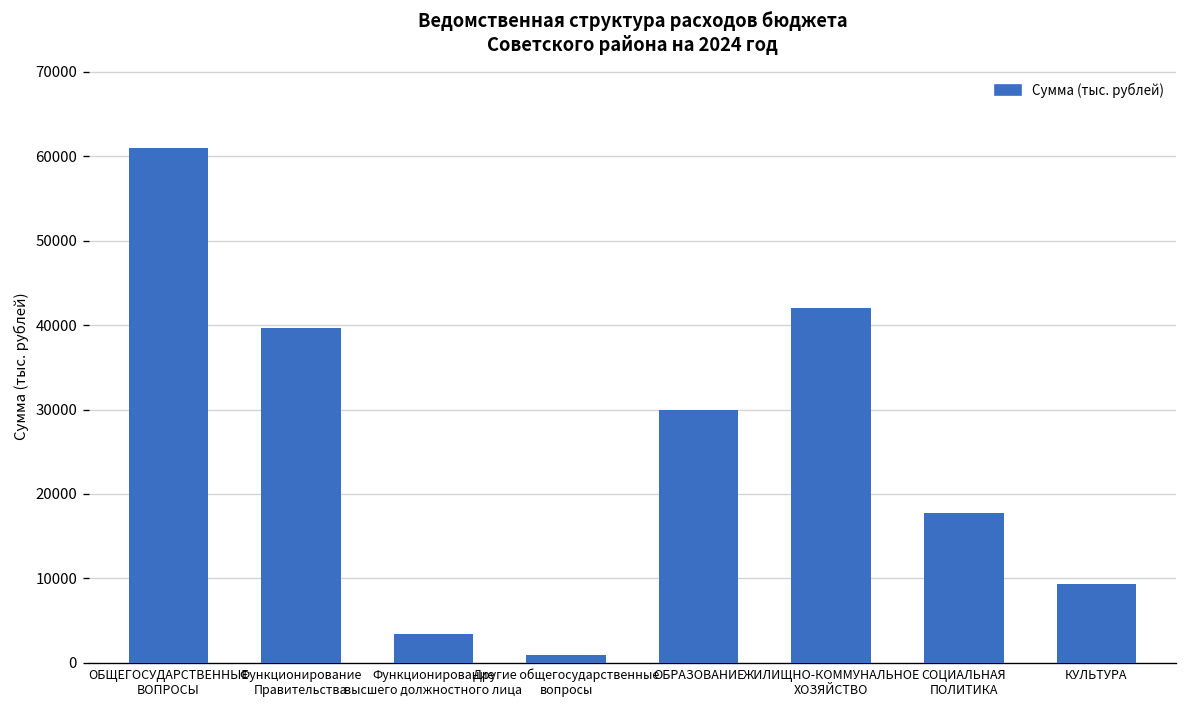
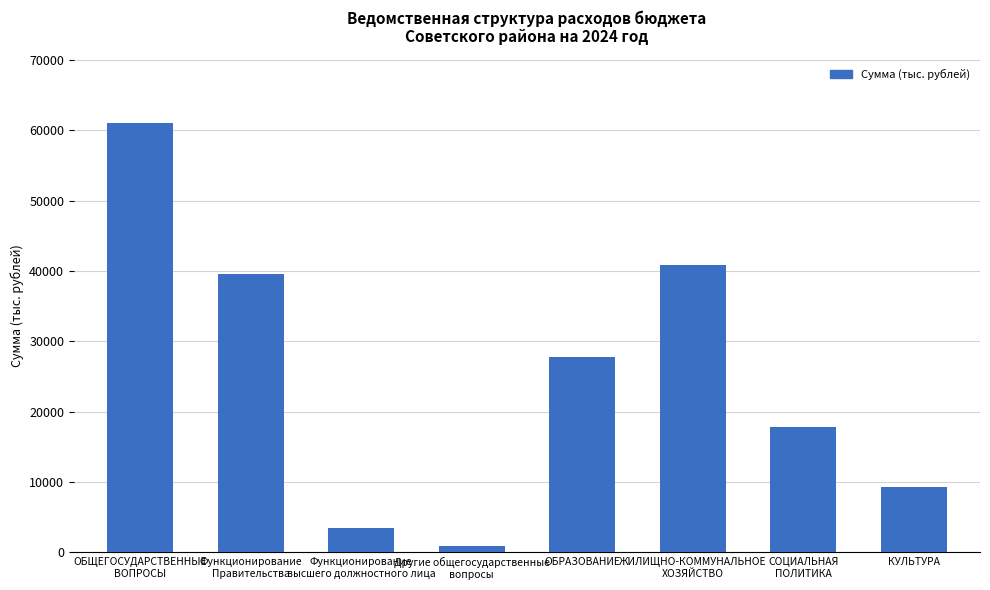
  {
    "ОБЩЕГОСУДАРСТВЕННЫЕ ВОПРОСЫ": 61000,
    "Функционирование Правительства": 40000,
-   "ОБРАЗОВАНИЕ": 30000,
-   "ЖИЛИЩНО-КОММУНАЛЬНОЕ ХОЗЯЙСТВО": 42000,
+   "ОБРАЗОВАНИЕ": 28000,
+   "ЖИЛИЩНО-КОММУНАЛЬНОЕ ХОЗЯЙСТВО": 41000,
    "СОЦИАЛЬНАЯ ПОЛИТИКА": 18000,
    "КУЛЬТУРА": 9000
  }
